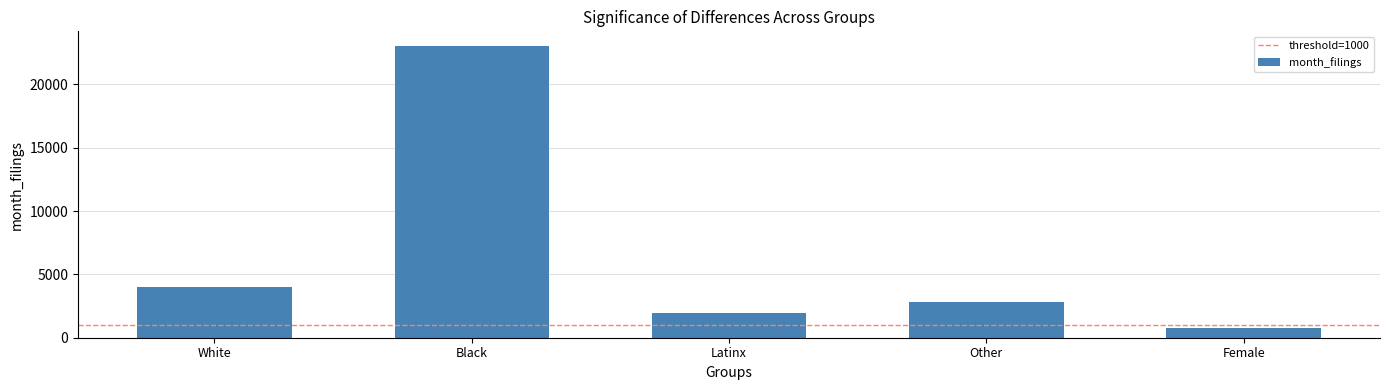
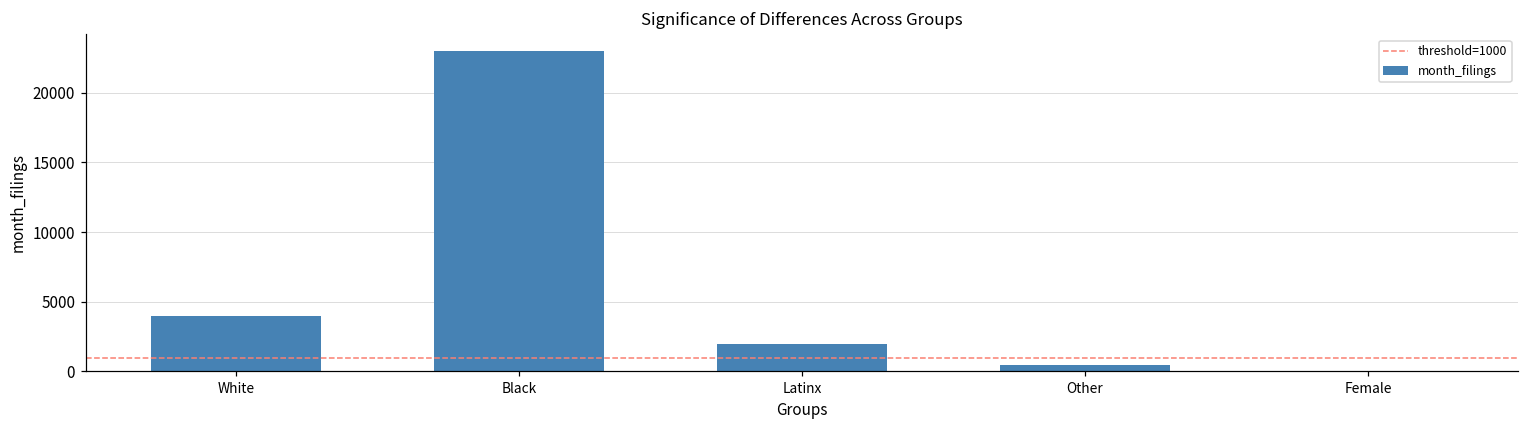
  {
    "White": 4000,
    "Black": 23000,
    "Latinx": 2000,
-   "Other": 2800,
-   "Female": 800
+   "Other": 500,
+   "Female": 0
  }
